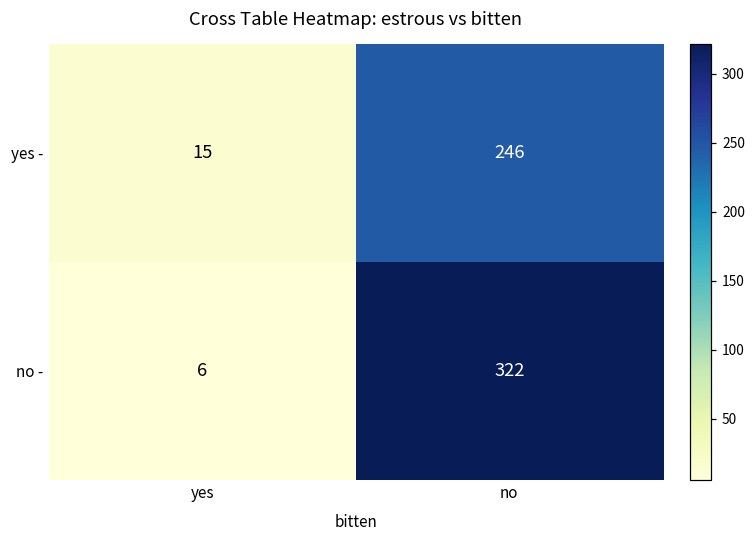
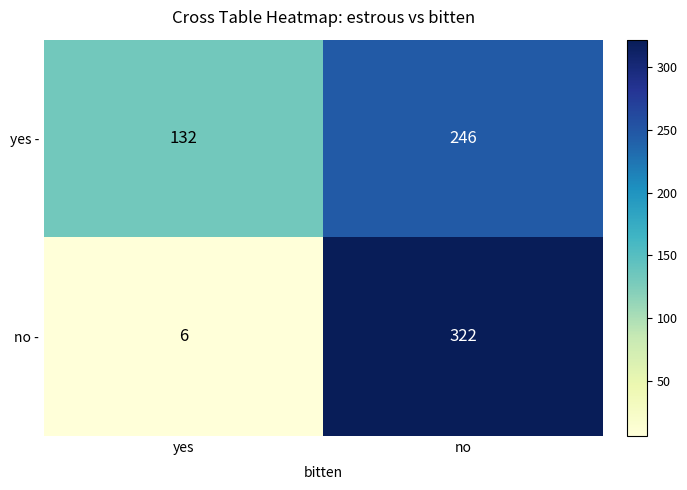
  {
    "yes -": {
-     "yes": 15,
+     "yes": 132,
      "no": 246
    },
    "no -": {
      "yes": 6,
      "no": 322
    }
  }
